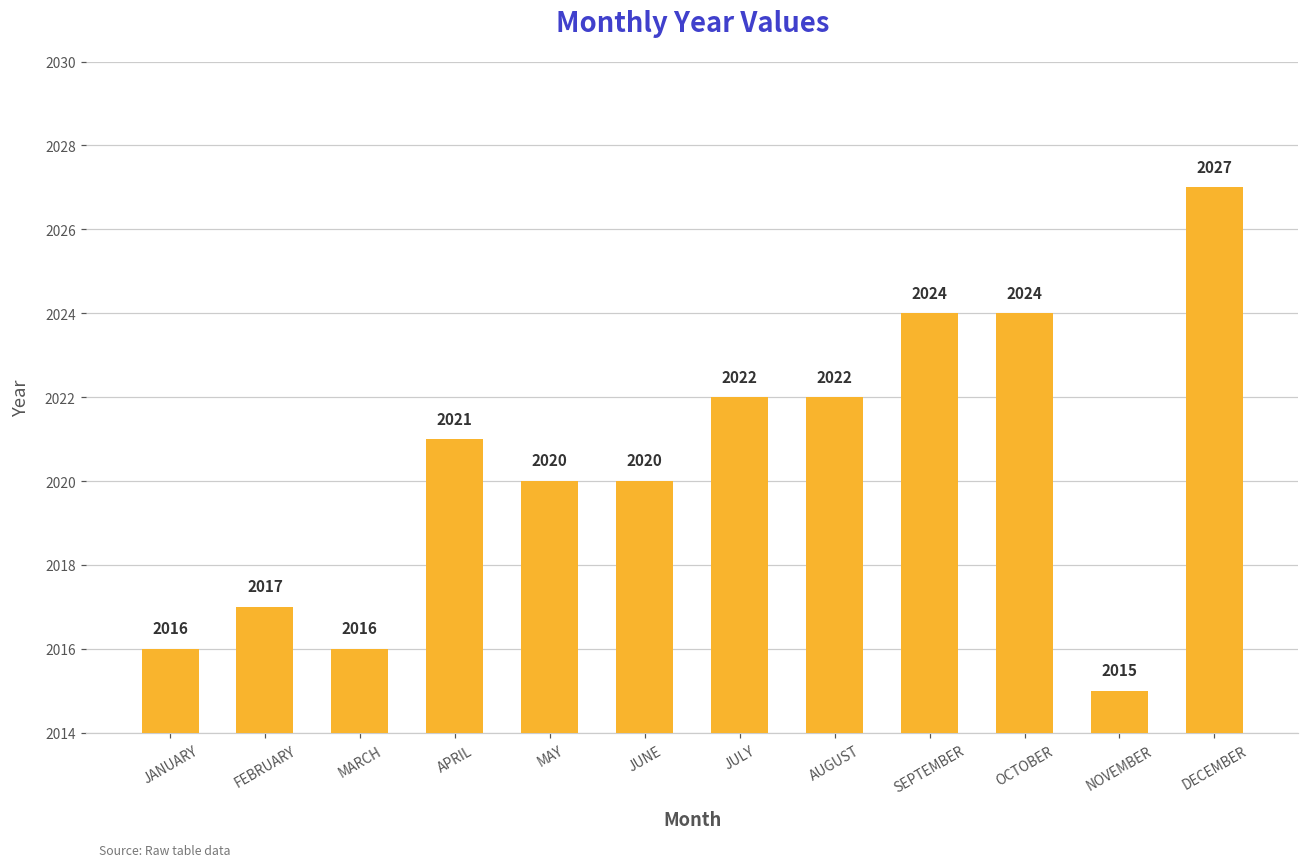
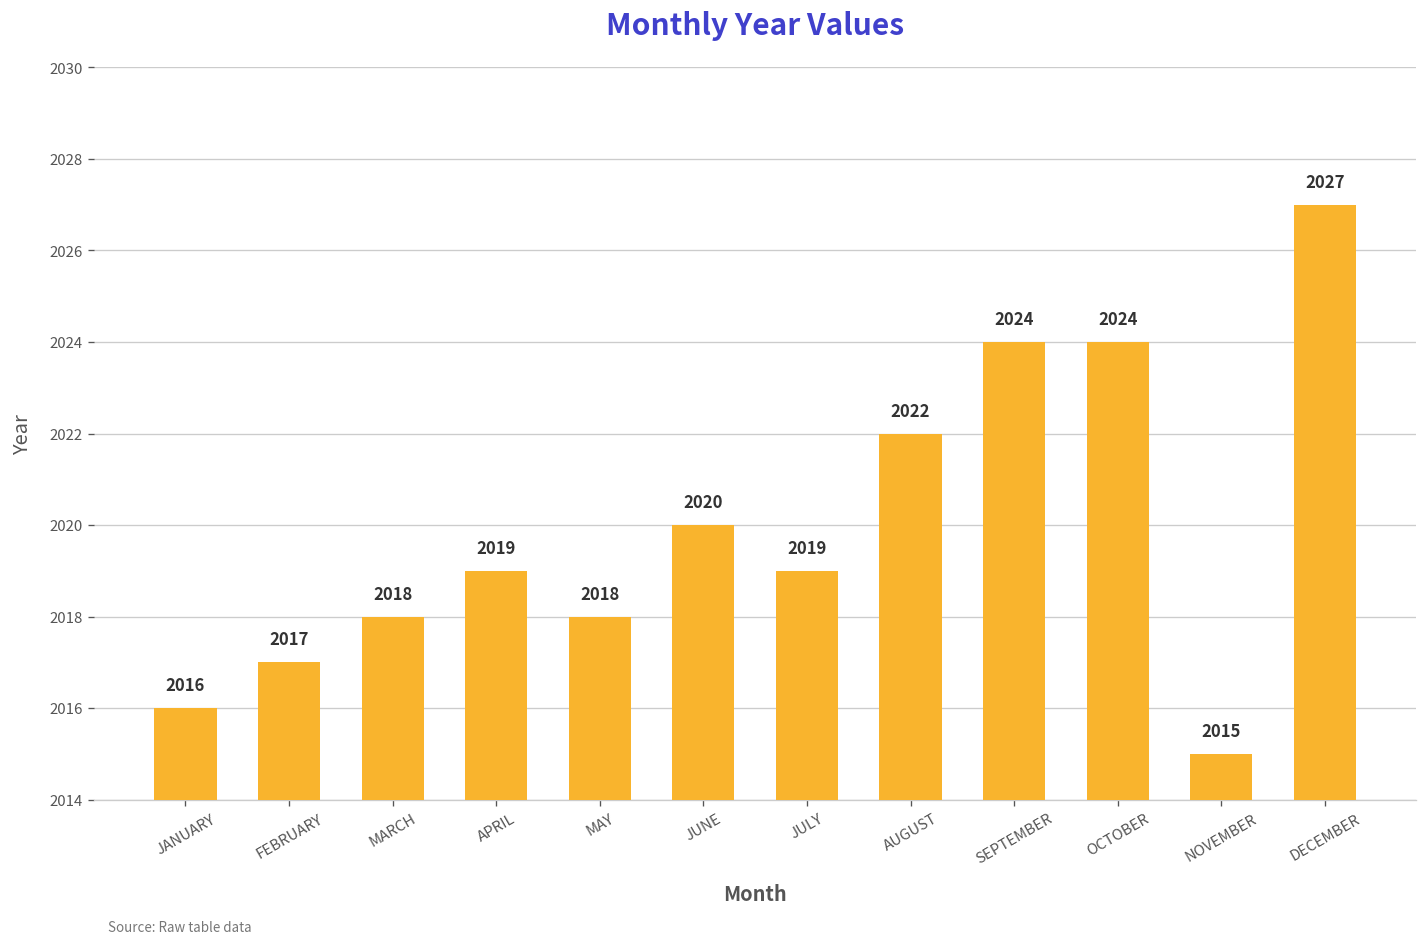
  {
    "JANUARY": 2016,
    "FEBRUARY": 2017,
-   "MARCH": 2016,
-   "APRIL": 2021,
-   "MAY": 2020,
+   "MARCH": 2018,
+   "APRIL": 2019,
+   "MAY": 2018,
    "JUNE": 2020,
-   "JULY": 2022,
+   "JULY": 2019,
    "AUGUST": 2022,
    "SEPTEMBER": 2024,
    "OCTOBER": 2024,
    "NOVEMBER": 2015,
    "DECEMBER": 2027
  }
